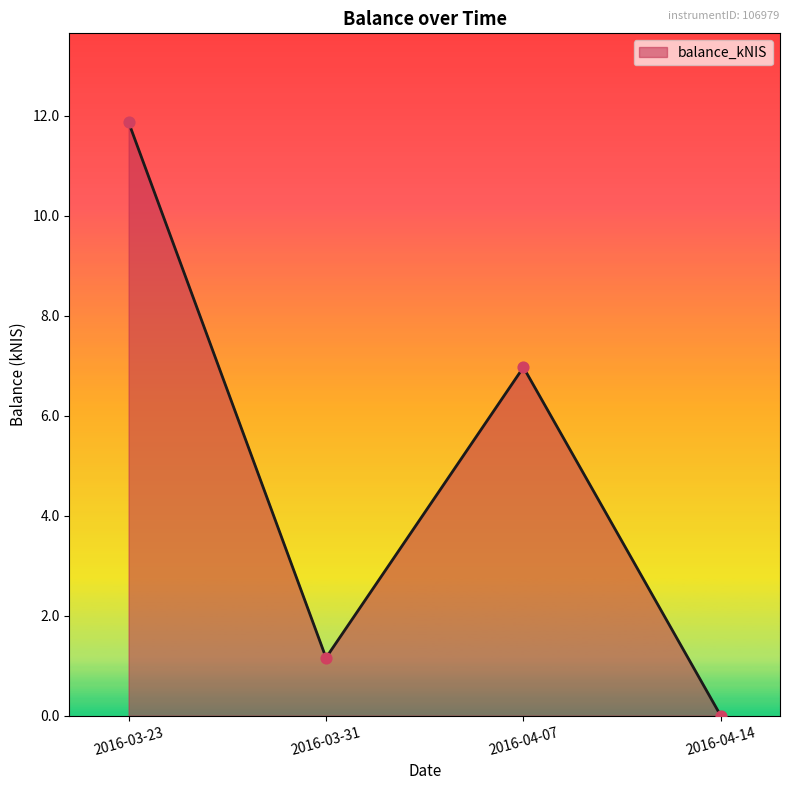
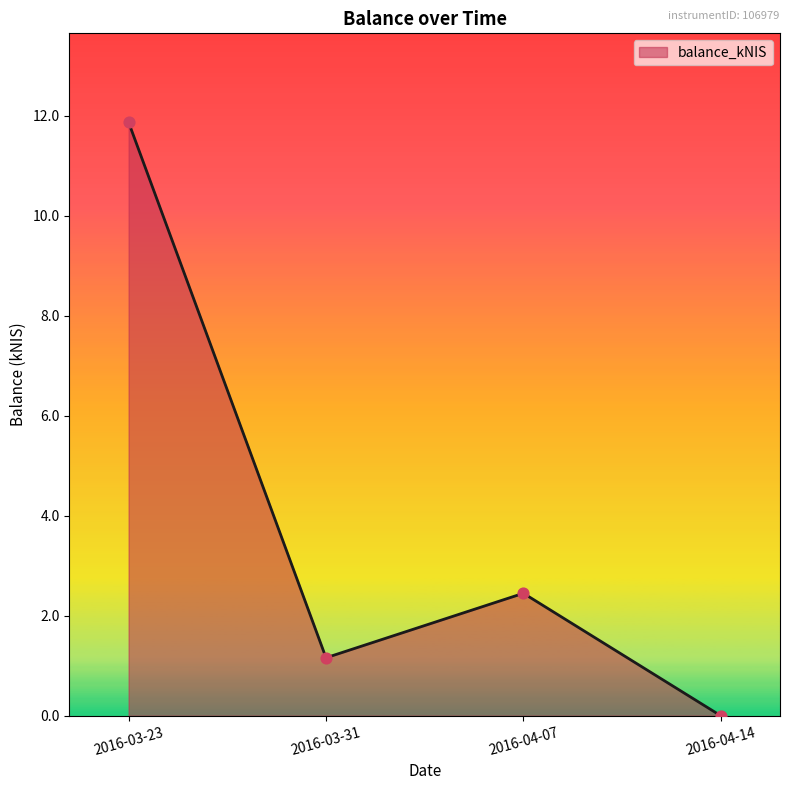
  {
    "2016-03-23": 11.9,
    "2016-03-31": 1.2,
-   "2016-04-07": 7.0,
+   "2016-04-07": 2.5,
    "2016-04-14": 0.0
  }
